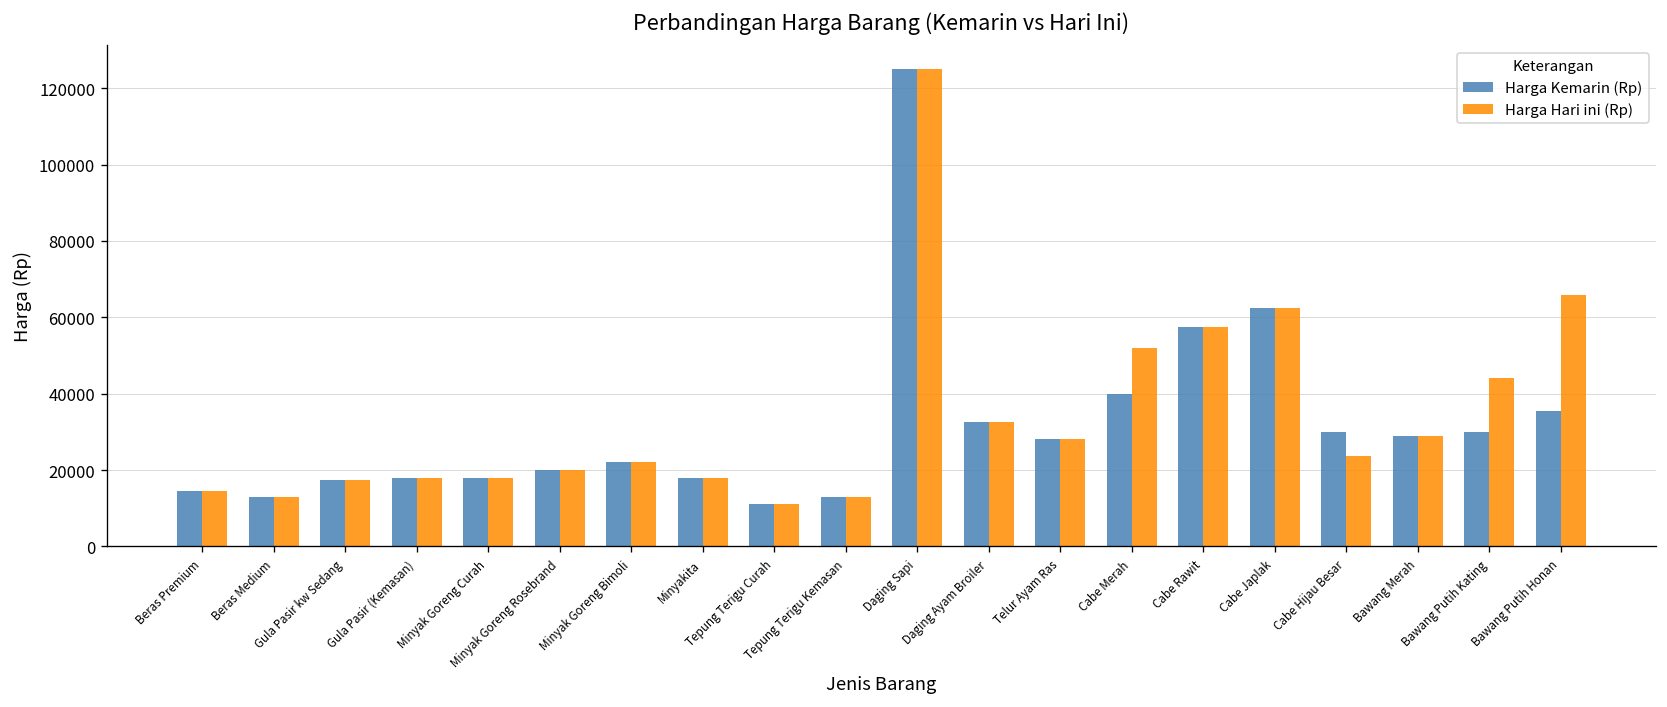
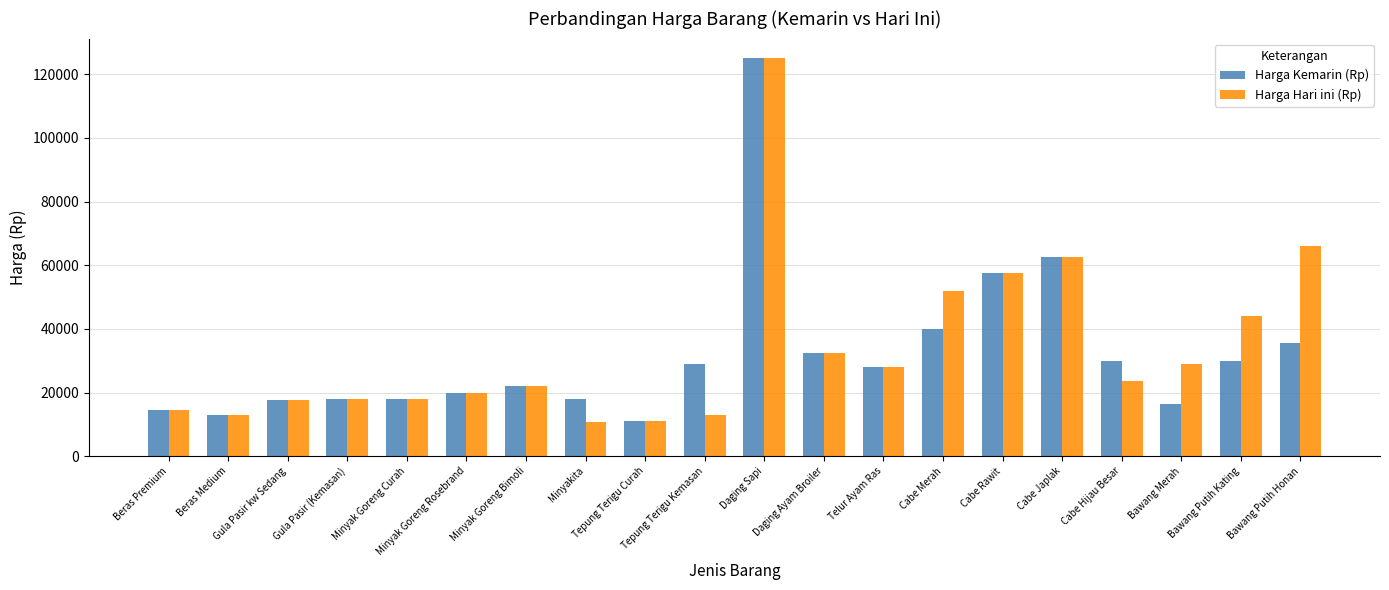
  {
    "Harga Kemarin (Rp)": {
      "Beras Premium": 14000,
      "Beras Medium": 13000,
      "Gula Pasir kw Sedang": 18000,
      "Gula Pasir (Kemasan)": 18000,
      "Minyak Goreng Curah": 18000,
      "Minyak Goreng Rosebrand": 20000,
      "Minyak Goreng Bimoli": 22000,
      "Minyakita": 18000,
      "Tepung Terigu Curah": 11000,
-     "Tepung Terigu Kemasan": 13000,
+     "Tepung Terigu Kemasan": 29000,
      "Daging Sapi": 125000,
      "Daging Ayam Broiler": 33000,
      "Telur Ayam Ras": 28000,
      "Cabe Merah": 40000,
      "Cabe Rawit": 58000,
      "Cabe Japlak": 63000,
      "Cabe Hijau Besar": 30000,
-     "Bawang Merah": 29000,
+     "Bawang Merah": 16000,
      "Bawang Putih Kating": 30000,
      "Bawang Putih Honan": 36000
    },
    "Harga Hari ini (Rp)": {
      "Beras Premium": 14000,
      "Beras Medium": 13000,
      "Gula Pasir kw Sedang": 18000,
      "Gula Pasir (Kemasan)": 18000,
      "Minyak Goreng Curah": 18000,
      "Minyak Goreng Rosebrand": 20000,
      "Minyak Goreng Bimoli": 22000,
-     "Minyakita": 18000,
+     "Minyakita": 11000,
      "Tepung Terigu Curah": 11000,
      "Tepung Terigu Kemasan": 13000,
      "Daging Sapi": 125000,
      "Daging Ayam Broiler": 33000,
      "Telur Ayam Ras": 28000,
      "Cabe Merah": 52000,
      "Cabe Rawit": 58000,
      "Cabe Japlak": 63000,
      "Cabe Hijau Besar": 24000,
      "Bawang Merah": 29000,
      "Bawang Putih Kating": 44000,
      "Bawang Putih Honan": 66000
    }
  }
